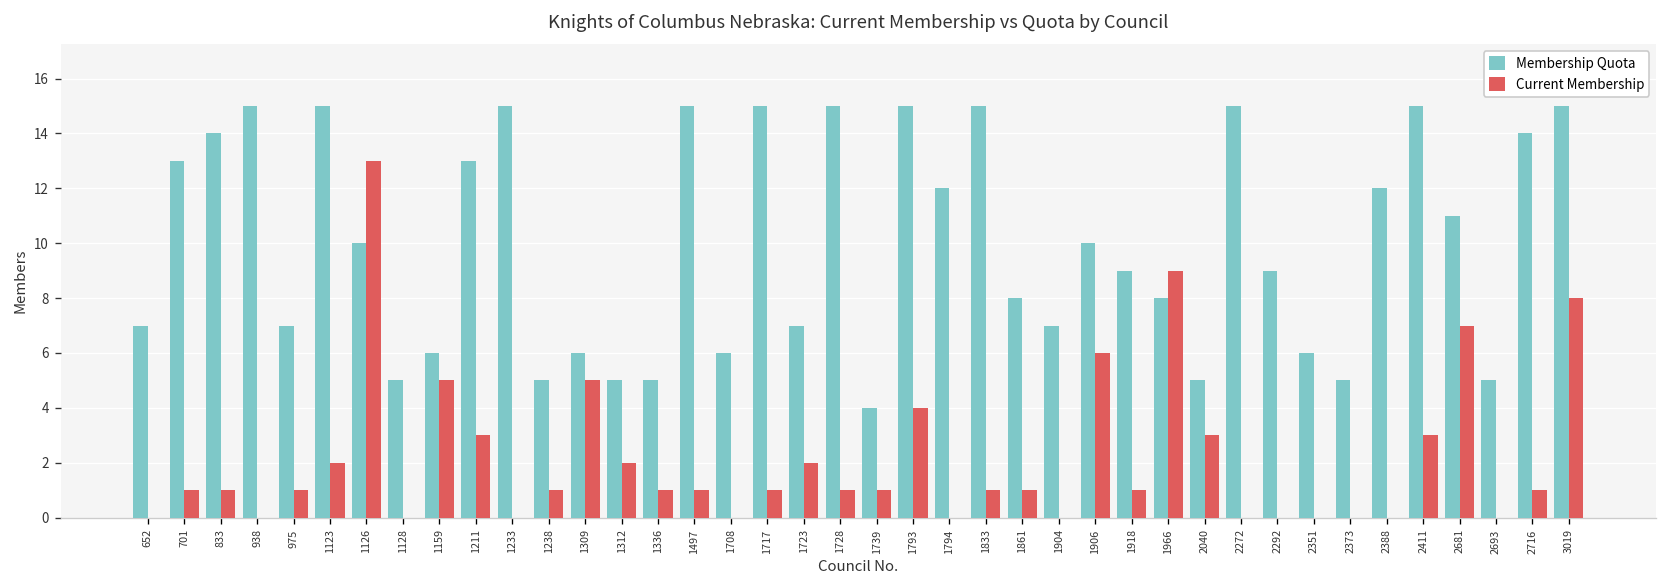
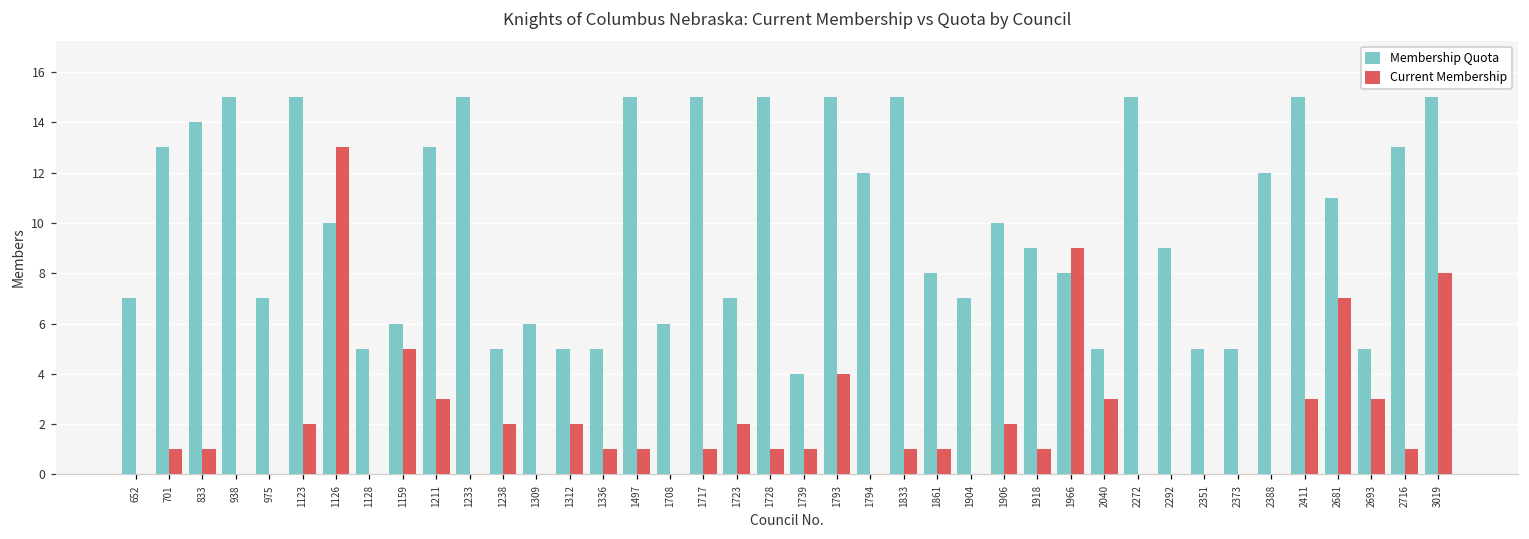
  {
    "Membership Quota": {
      "652": 7,
      "701": 13,
      "833": 14,
      "938": 15,
      "975": 7,
      "1123": 15,
      "1126": 10,
      "1128": 5,
      "1159": 6,
      "1211": 13,
      "1233": 15,
      "1238": 5,
      "1309": 6,
      "1312": 5,
      "1336": 5,
      "1497": 15,
      "1708": 6,
      "1717": 15,
      "1723": 7,
      "1728": 15,
      "1739": 4,
      "1793": 15,
      "1794": 12,
      "1833": 15,
      "1861": 8,
      "1904": 7,
      "1906": 10,
      "1918": 9,
      "1966": 8,
      "2040": 5,
      "2272": 15,
      "2292": 9,
-     "2351": 6,
+     "2351": 5,
      "2373": 5,
      "2388": 12,
      "2411": 15,
      "2681": 11,
      "2693": 5,
-     "2716": 14,
+     "2716": 13,
      "3019": 15
    },
    "Current Membership": {
      "652": 0,
      "701": 1,
      "833": 1,
      "938": 0,
-     "975": 1,
+     "975": 0,
      "1123": 2,
      "1126": 13,
      "1128": 0,
      "1159": 5,
      "1211": 3,
      "1233": 0,
-     "1238": 1,
-     "1309": 5,
+     "1238": 2,
+     "1309": 0,
      "1312": 2,
      "1336": 1,
      "1497": 1,
      "1708": 0,
      "1717": 1,
      "1723": 2,
      "1728": 1,
      "1739": 1,
      "1793": 4,
      "1794": 0,
      "1833": 1,
      "1861": 1,
      "1904": 0,
-     "1906": 6,
+     "1906": 2,
      "1918": 1,
      "1966": 9,
      "2040": 3,
      "2272": 0,
      "2292": 0,
      "2351": 0,
      "2373": 0,
      "2388": 0,
      "2411": 3,
      "2681": 7,
-     "2693": 0,
+     "2693": 3,
      "2716": 1,
      "3019": 8
    }
  }
